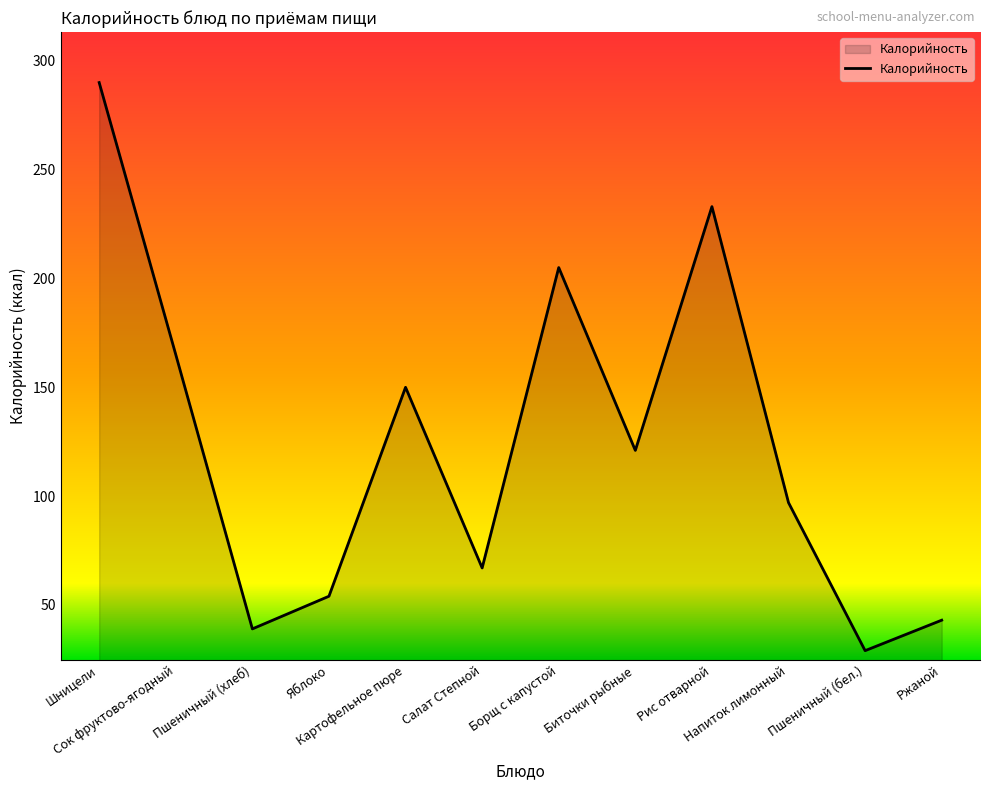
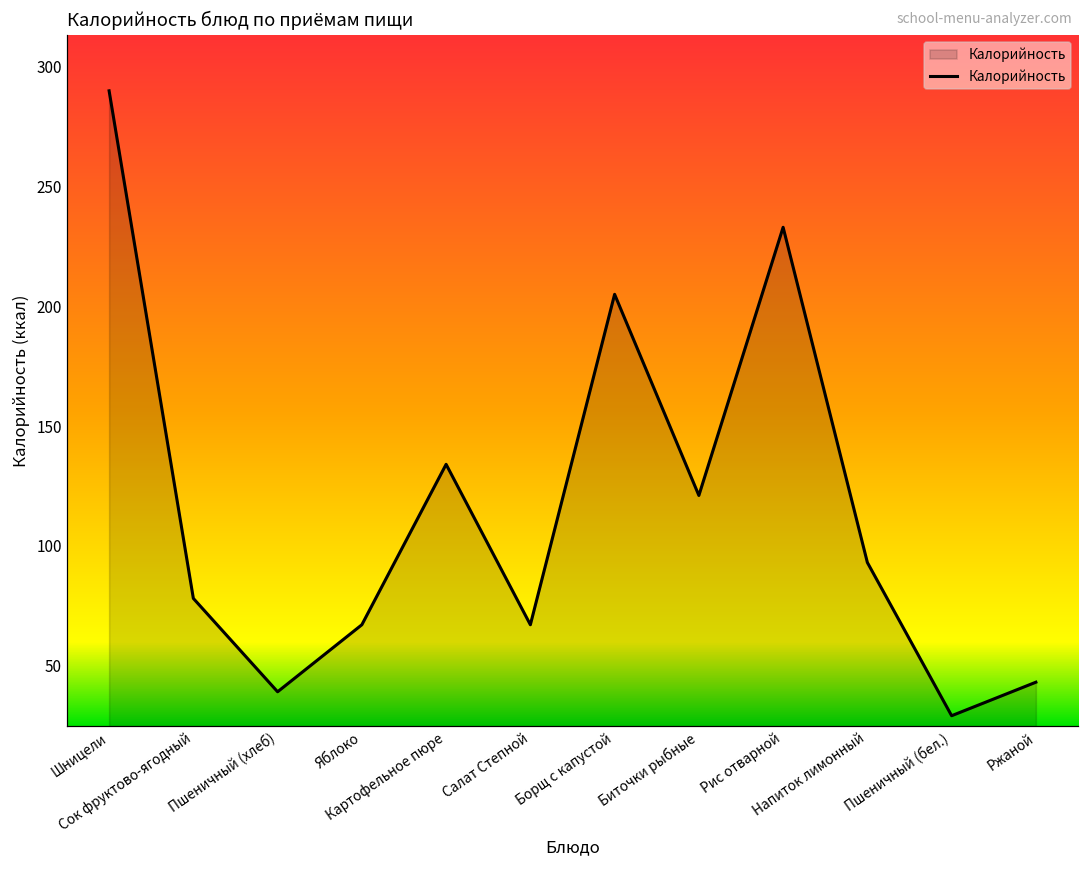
  {
    "Шницели": 290,
-   "Сок фруктово-ягодный": 165,
+   "Сок фруктово-ягодный": 78,
    "Пшеничный (хлеб)": 39,
-   "Яблоко": 54,
-   "Картофельное пюре": 150,
+   "Яблоко": 67,
+   "Картофельное пюре": 134,
    "Салат Степной": 67,
    "Борщ с капустой": 205,
    "Биточки рыбные": 121,
    "Рис отварной": 233,
-   "Напиток лимонный": 97,
+   "Напиток лимонный": 93,
    "Пшеничный (бел.)": 29,
    "Ржаной": 43
  }
